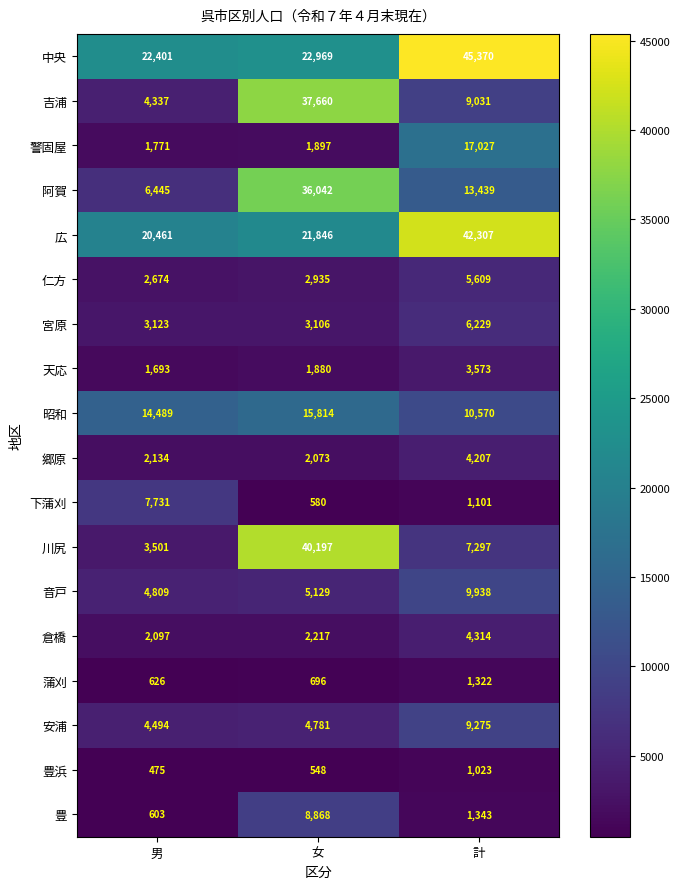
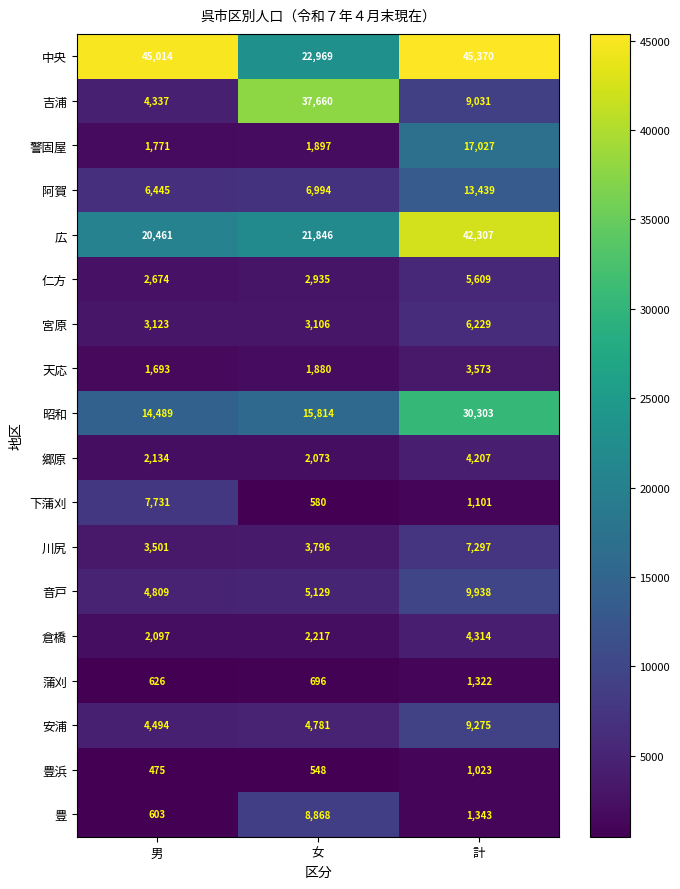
  {
    "中央": {
-     "男": "22,401",
+     "男": "45,014",
      "女": "22,969",
      "計": "45,370"
    },
    "吉浦": {
      "男": "4,337",
      "女": "37,660",
      "計": "9,031"
    },
    "警固屋": {
      "男": "1,771",
      "女": "1,897",
      "計": "17,027"
    },
    "阿賀": {
      "男": "6,445",
-     "女": "36,042",
+     "女": "6,994",
      "計": "13,439"
    },
    "広": {
      "男": "20,461",
      "女": "21,846",
      "計": "42,307"
    },
    "仁方": {
      "男": "2,674",
      "女": "2,935",
      "計": "5,609"
    },
    "宮原": {
      "男": "3,123",
      "女": "3,106",
      "計": "6,229"
    },
    "天応": {
      "男": "1,693",
      "女": "1,880",
      "計": "3,573"
    },
    "昭和": {
      "男": "14,489",
      "女": "15,814",
-     "計": "10,570"
+     "計": "30,303"
    },
    "郷原": {
      "男": "2,134",
      "女": "2,073",
      "計": "4,207"
    },
    "下蒲刈": {
      "男": "7,731",
      "女": "580",
      "計": "1,101"
    },
    "川尻": {
      "男": "3,501",
-     "女": "40,197",
+     "女": "3,796",
      "計": "7,297"
    },
    "音戸": {
      "男": "4,809",
      "女": "5,129",
      "計": "9,938"
    },
    "倉橋": {
      "男": "2,097",
      "女": "2,217",
      "計": "4,314"
    },
    "蒲刈": {
      "男": "626",
      "女": "696",
      "計": "1,322"
    },
    "安浦": {
      "男": "4,494",
      "女": "4,781",
      "計": "9,275"
    },
    "豊浜": {
      "男": "475",
      "女": "548",
      "計": "1,023"
    },
    "豊": {
      "男": "603",
      "女": "8,868",
      "計": "1,343"
    }
  }
